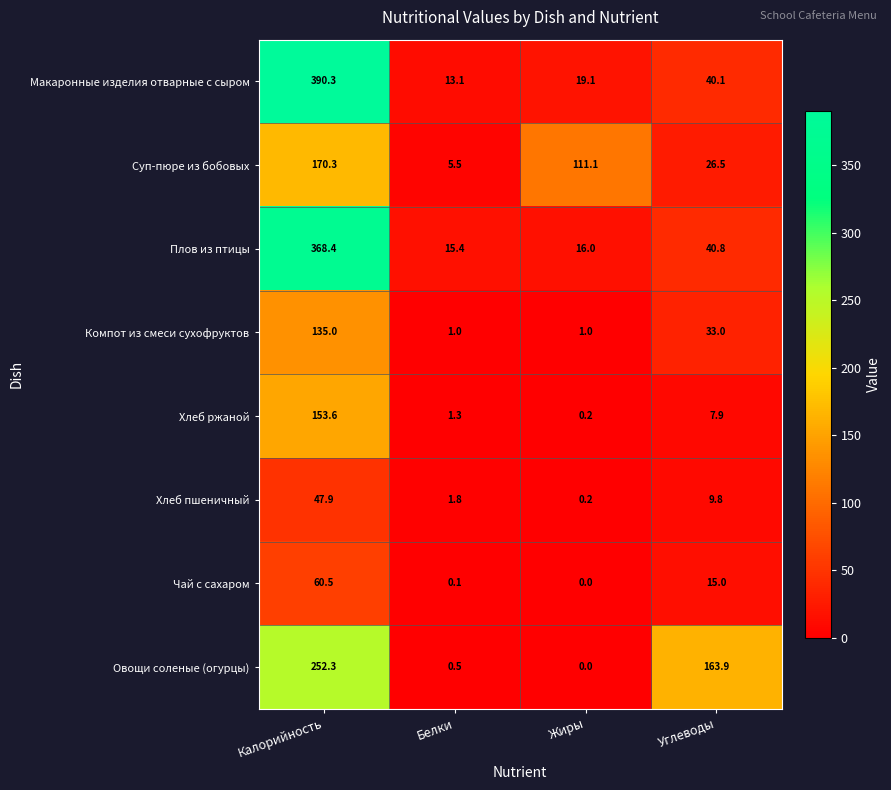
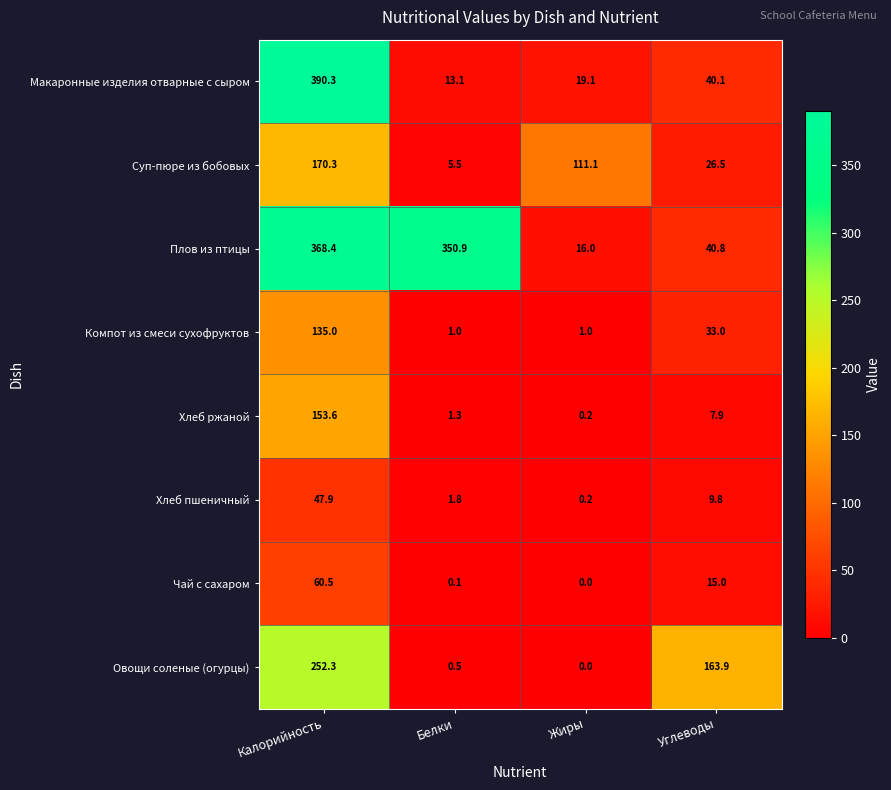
  {
    "Макаронные изделия отварные с сыром": {
      "Калорийность": 390.3,
      "Белки": 13.1,
      "Жиры": 19.1,
      "Углеводы": 40.1
    },
    "Суп-пюре из бобовых": {
      "Калорийность": 170.3,
      "Белки": 5.5,
      "Жиры": 111.1,
      "Углеводы": 26.5
    },
    "Плов из птицы": {
      "Калорийность": 368.4,
-     "Белки": 15.4,
+     "Белки": 350.9,
      "Жиры": 16.0,
      "Углеводы": 40.8
    },
    "Компот из смеси сухофруктов": {
      "Калорийность": 135.0,
      "Белки": 1.0,
      "Жиры": 1.0,
      "Углеводы": 33.0
    },
    "Хлеб ржаной": {
      "Калорийность": 153.6,
      "Белки": 1.3,
      "Жиры": 0.2,
      "Углеводы": 7.9
    },
    "Хлеб пшеничный": {
      "Калорийность": 47.9,
      "Белки": 1.8,
      "Жиры": 0.2,
      "Углеводы": 9.8
    },
    "Чай с сахаром": {
      "Калорийность": 60.5,
      "Белки": 0.1,
      "Жиры": 0.0,
      "Углеводы": 15.0
    },
    "Овощи соленые (огурцы)": {
      "Калорийность": 252.3,
      "Белки": 0.5,
      "Жиры": 0.0,
      "Углеводы": 163.9
    }
  }
